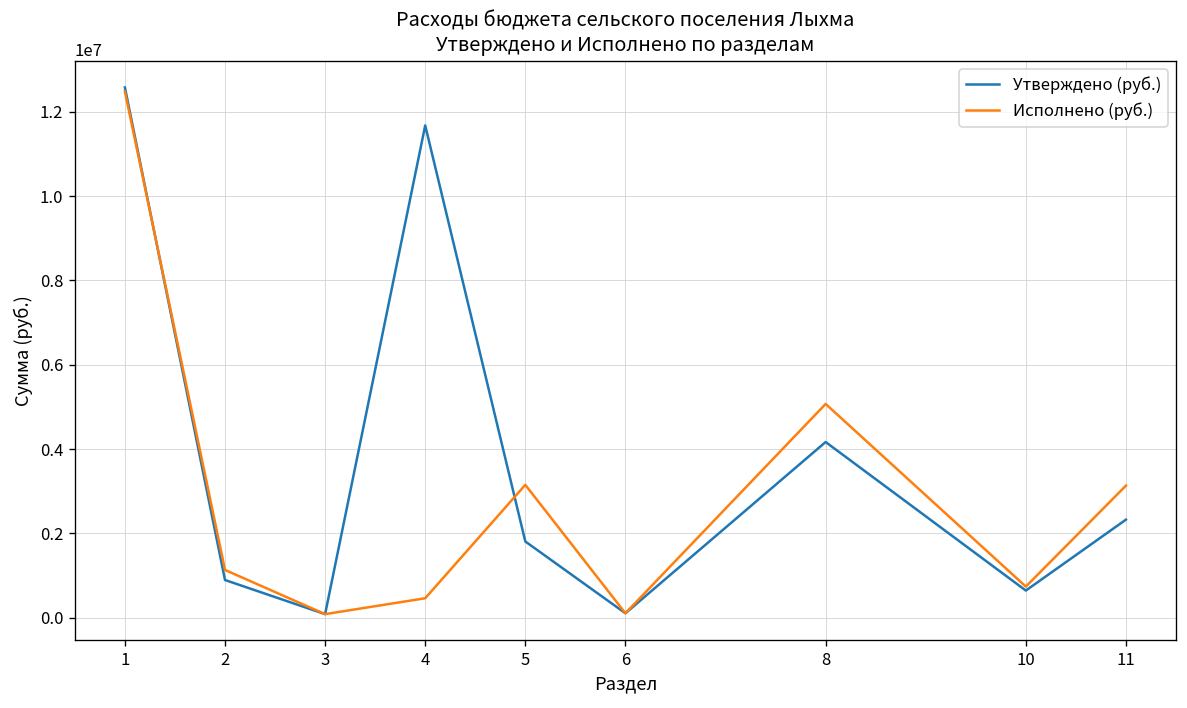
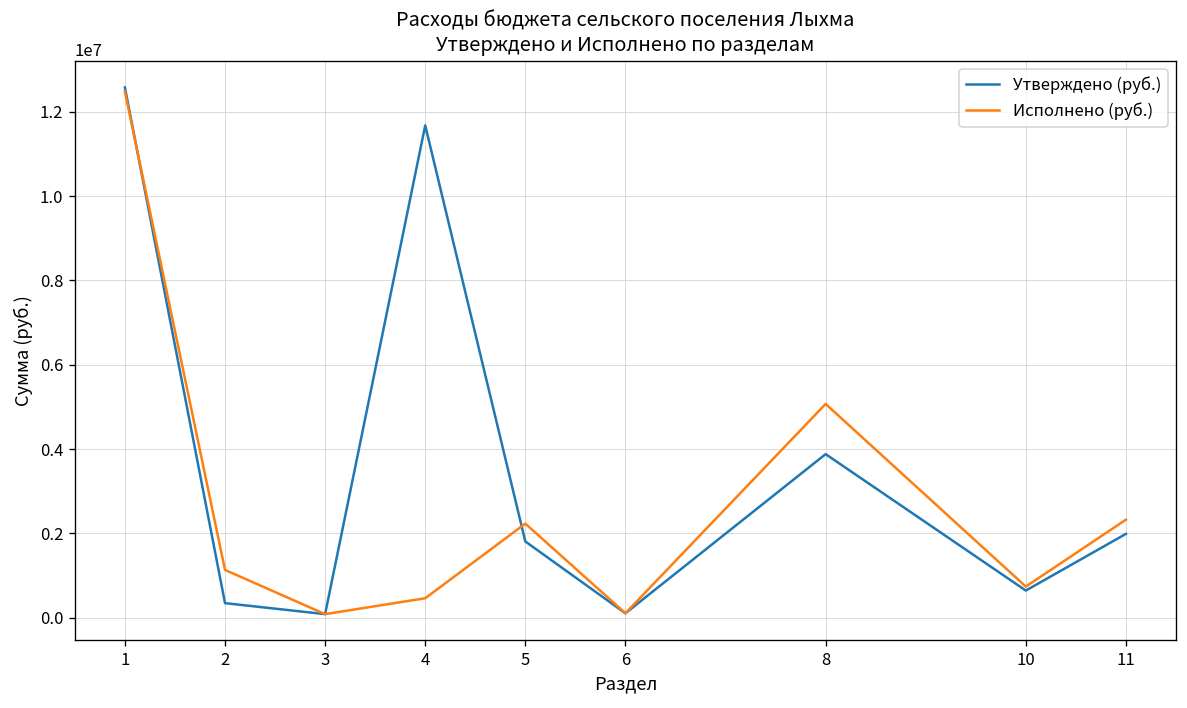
  {
    "Утверждено (руб.)": {
      "1": 12600000,
-     "2": 900000,
+     "2": 300000,
      "4": 11700000,
      "5": 1800000,
-     "8": 4200000,
+     "8": 3900000,
      "10": 600000,
-     "11": 2300000
+     "11": 2000000
    },
    "Исполнено (руб.)": {
      "1": 12500000,
      "2": 1100000,
      "4": 500000,
-     "5": 3100000,
+     "5": 2200000,
      "8": 5100000,
      "10": 700000,
-     "11": 3100000
+     "11": 2300000
    }
  }
